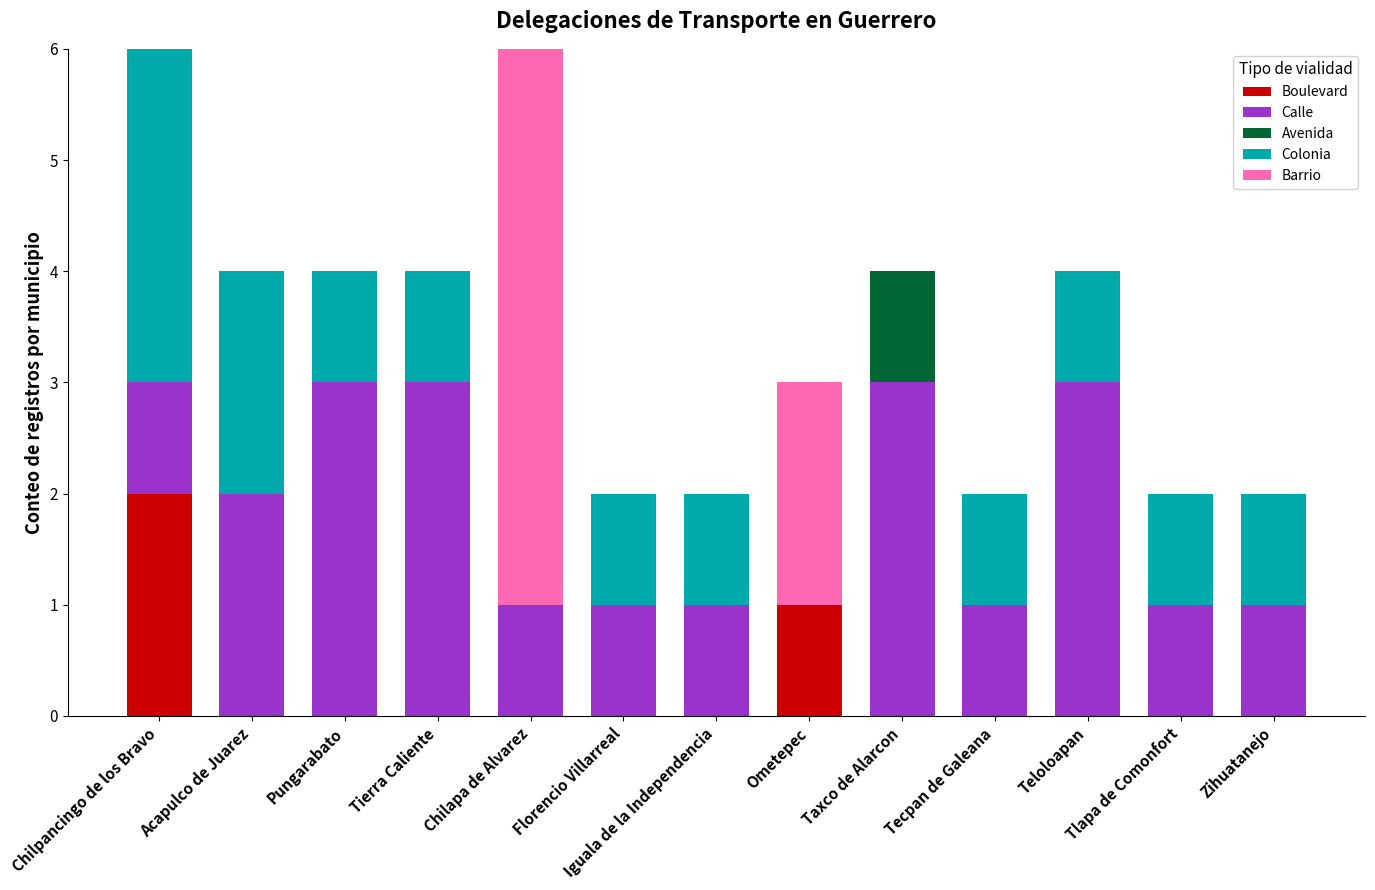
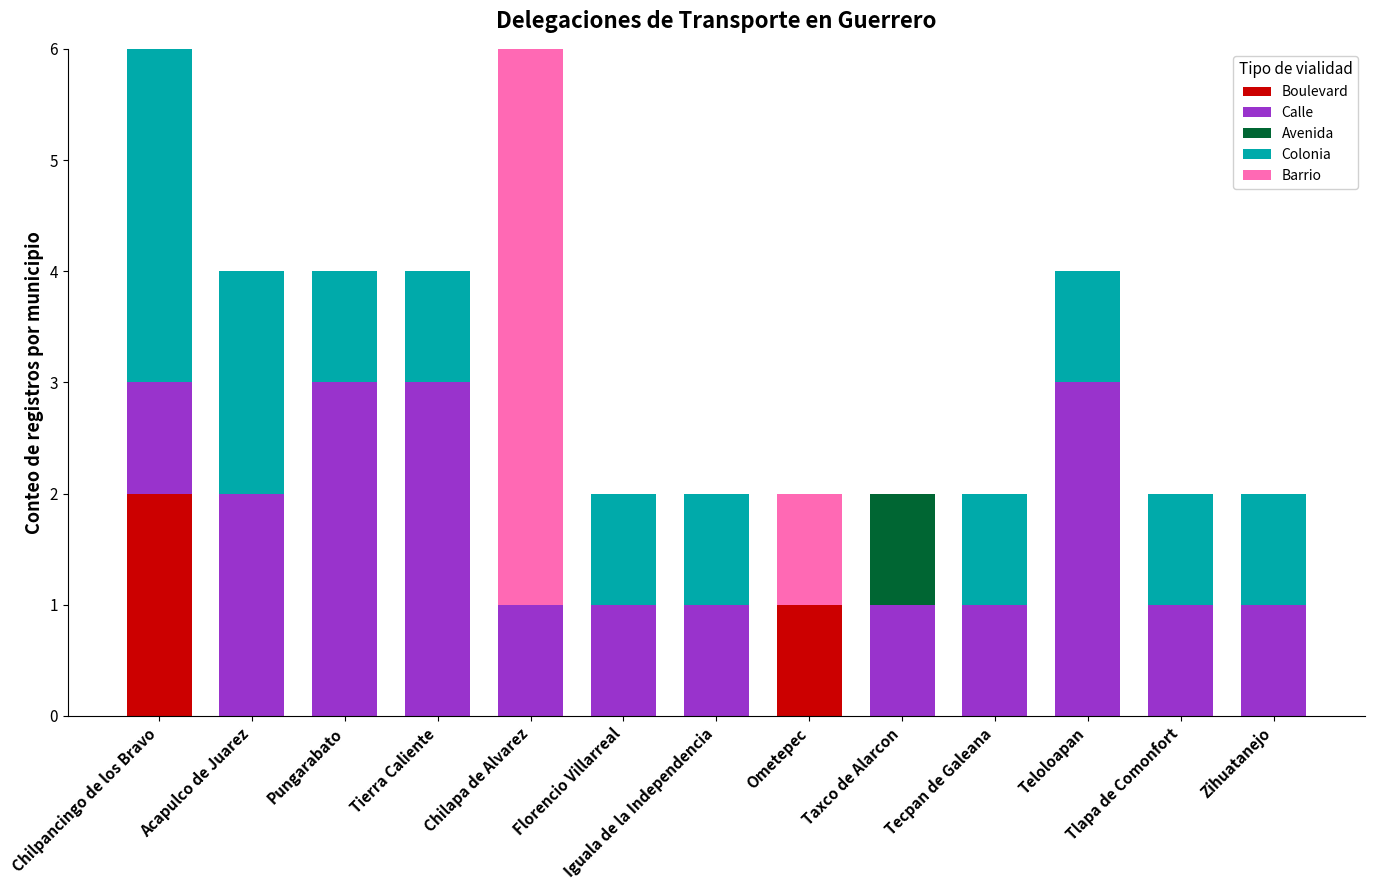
  {
    "Boulevard": {
      "Chilpancingo de los Bravo": 2,
      "Acapulco de Juarez": 0,
      "Pungarabato": 0,
      "Tierra Caliente": 0,
      "Chilapa de Alvarez": 0,
      "Florencio Villarreal": 0,
      "Iguala de la Independencia": 0,
      "Ometepec": 1,
      "Taxco de Alarcon": 0,
      "Tecpan de Galeana": 0,
      "Teloloapan": 0,
      "Tlapa de Comonfort": 0,
      "Zihuatanejo": 0
    },
    "Calle": {
-     "Taxco de Alarcon": 3
+     "Taxco de Alarcon": 1
    },
    "Avenida": {
      "Chilpancingo de los Bravo": 0,
      "Acapulco de Juarez": 0,
      "Pungarabato": 0,
      "Tierra Caliente": 0,
      "Chilapa de Alvarez": 0,
      "Florencio Villarreal": 0,
      "Iguala de la Independencia": 0,
      "Ometepec": 0,
      "Taxco de Alarcon": 1,
      "Tecpan de Galeana": 0,
      "Teloloapan": 0,
      "Tlapa de Comonfort": 0,
      "Zihuatanejo": 0
    },
    "Colonia": {
      "Chilpancingo de los Bravo": 3,
      "Acapulco de Juarez": 2,
      "Pungarabato": 1,
      "Tierra Caliente": 1,
      "Chilapa de Alvarez": 0,
      "Florencio Villarreal": 1,
      "Iguala de la Independencia": 1,
      "Ometepec": 0,
      "Taxco de Alarcon": 0,
      "Tecpan de Galeana": 1,
      "Teloloapan": 1,
      "Tlapa de Comonfort": 1,
      "Zihuatanejo": 1
    },
    "Barrio": {
      "Chilpancingo de los Bravo": 0,
      "Acapulco de Juarez": 0,
      "Pungarabato": 0,
      "Tierra Caliente": 0,
      "Chilapa de Alvarez": 5,
      "Florencio Villarreal": 0,
      "Iguala de la Independencia": 0,
-     "Ometepec": 2,
+     "Ometepec": 1,
      "Taxco de Alarcon": 0,
      "Tecpan de Galeana": 0,
      "Teloloapan": 0,
      "Tlapa de Comonfort": 0,
      "Zihuatanejo": 0
    }
  }
